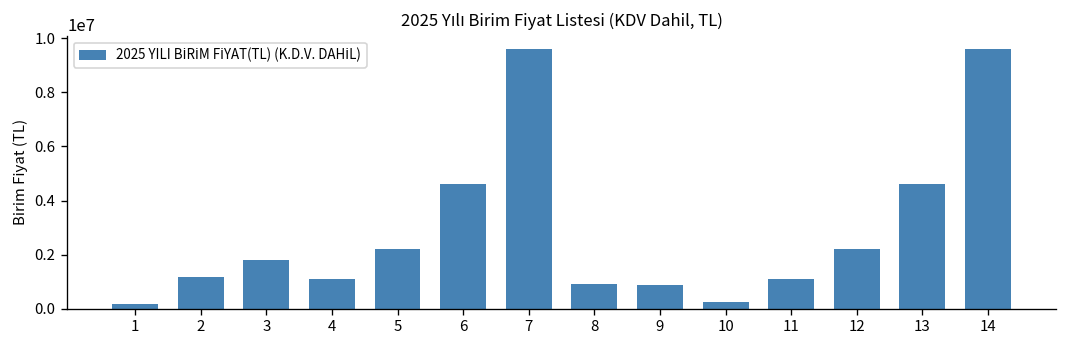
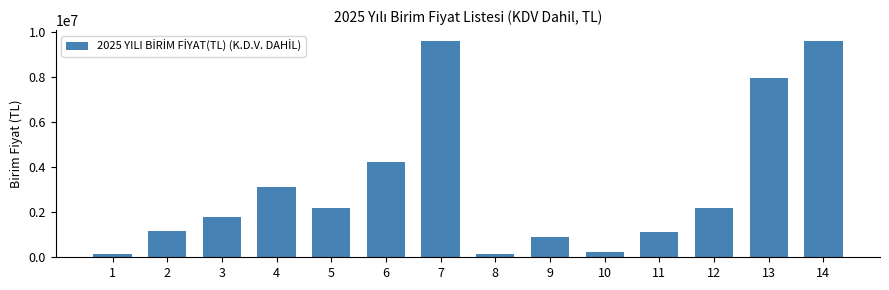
  {
    "1": 200000,
    "2": 1200000,
    "3": 1800000,
-   "4": 1100000,
+   "4": 3100000,
    "5": 2200000,
-   "6": 4600000,
+   "6": 4200000,
    "7": 9600000,
-   "8": 900000,
+   "8": 200000,
    "9": 900000,
    "10": 200000,
    "11": 1100000,
    "12": 2200000,
-   "13": 4600000,
+   "13": 8000000,
    "14": 9600000
  }
